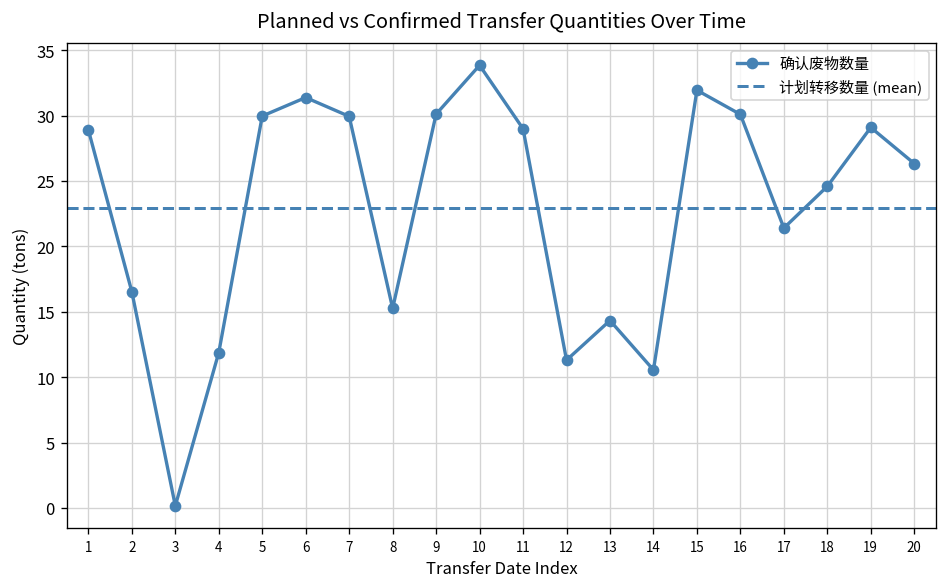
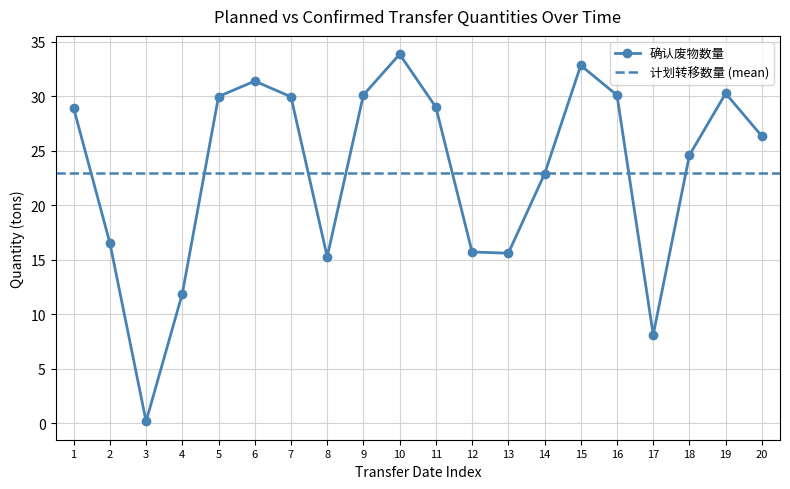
  {
    "1": 28.9,
    "2": 16.5,
    "3": 0.2,
    "4": 11.9,
    "5": 30.0,
    "6": 31.4,
    "7": 29.9,
    "8": 15.3,
    "9": 30.1,
    "10": 33.8,
    "11": 29.0,
-   "12": 11.3,
-   "13": 14.3,
-   "14": 10.6,
-   "15": 31.9,
+   "12": 15.7,
+   "13": 15.6,
+   "14": 22.9,
+   "15": 32.8,
    "16": 30.1,
-   "17": 21.4,
+   "17": 8.1,
    "18": 24.6,
-   "19": 29.1,
+   "19": 30.3,
    "20": 26.3
  }
